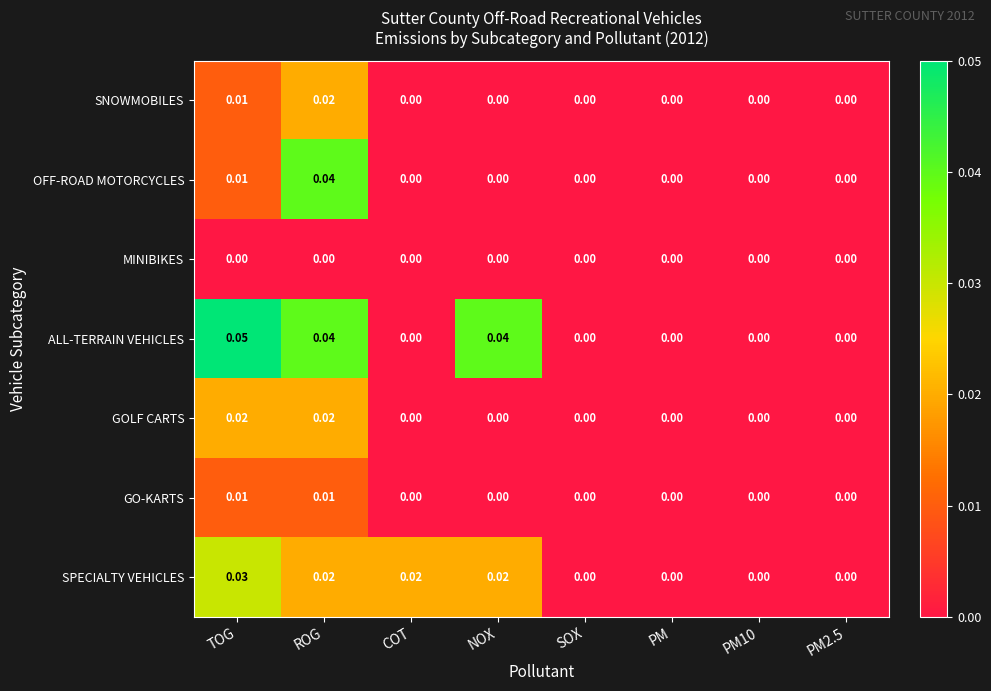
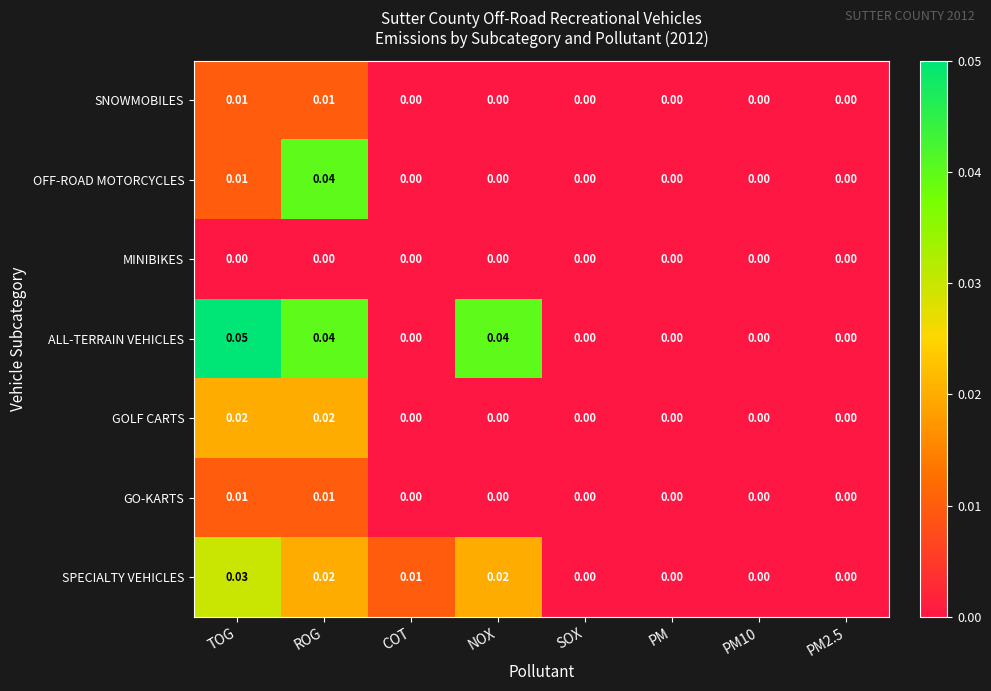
  {
    "SNOWMOBILES": {
      "TOG": 0.01,
-     "ROG": 0.02,
+     "ROG": 0.01,
      "COT": 0.00,
      "NOX": 0.00,
      "SOX": 0.00,
      "PM": 0.00,
      "PM10": 0.00,
      "PM2.5": 0.00
    },
    "OFF-ROAD MOTORCYCLES": {
      "TOG": 0.01,
      "ROG": 0.04,
      "COT": 0.00,
      "NOX": 0.00,
      "SOX": 0.00,
      "PM": 0.00,
      "PM10": 0.00,
      "PM2.5": 0.00
    },
    "MINIBIKES": {
      "TOG": 0.00,
      "ROG": 0.00,
      "COT": 0.00,
      "NOX": 0.00,
      "SOX": 0.00,
      "PM": 0.00,
      "PM10": 0.00,
      "PM2.5": 0.00
    },
    "ALL-TERRAIN VEHICLES": {
      "TOG": 0.05,
      "ROG": 0.04,
      "COT": 0.00,
      "NOX": 0.04,
      "SOX": 0.00,
      "PM": 0.00,
      "PM10": 0.00,
      "PM2.5": 0.00
    },
    "GOLF CARTS": {
      "TOG": 0.02,
      "ROG": 0.02,
      "COT": 0.00,
      "NOX": 0.00,
      "SOX": 0.00,
      "PM": 0.00,
      "PM10": 0.00,
      "PM2.5": 0.00
    },
    "GO-KARTS": {
      "TOG": 0.01,
      "ROG": 0.01,
      "COT": 0.00,
      "NOX": 0.00,
      "SOX": 0.00,
      "PM": 0.00,
      "PM10": 0.00,
      "PM2.5": 0.00
    },
    "SPECIALTY VEHICLES": {
      "TOG": 0.03,
      "ROG": 0.02,
-     "COT": 0.02,
+     "COT": 0.01,
      "NOX": 0.02,
      "SOX": 0.00,
      "PM": 0.00,
      "PM10": 0.00,
      "PM2.5": 0.00
    }
  }
